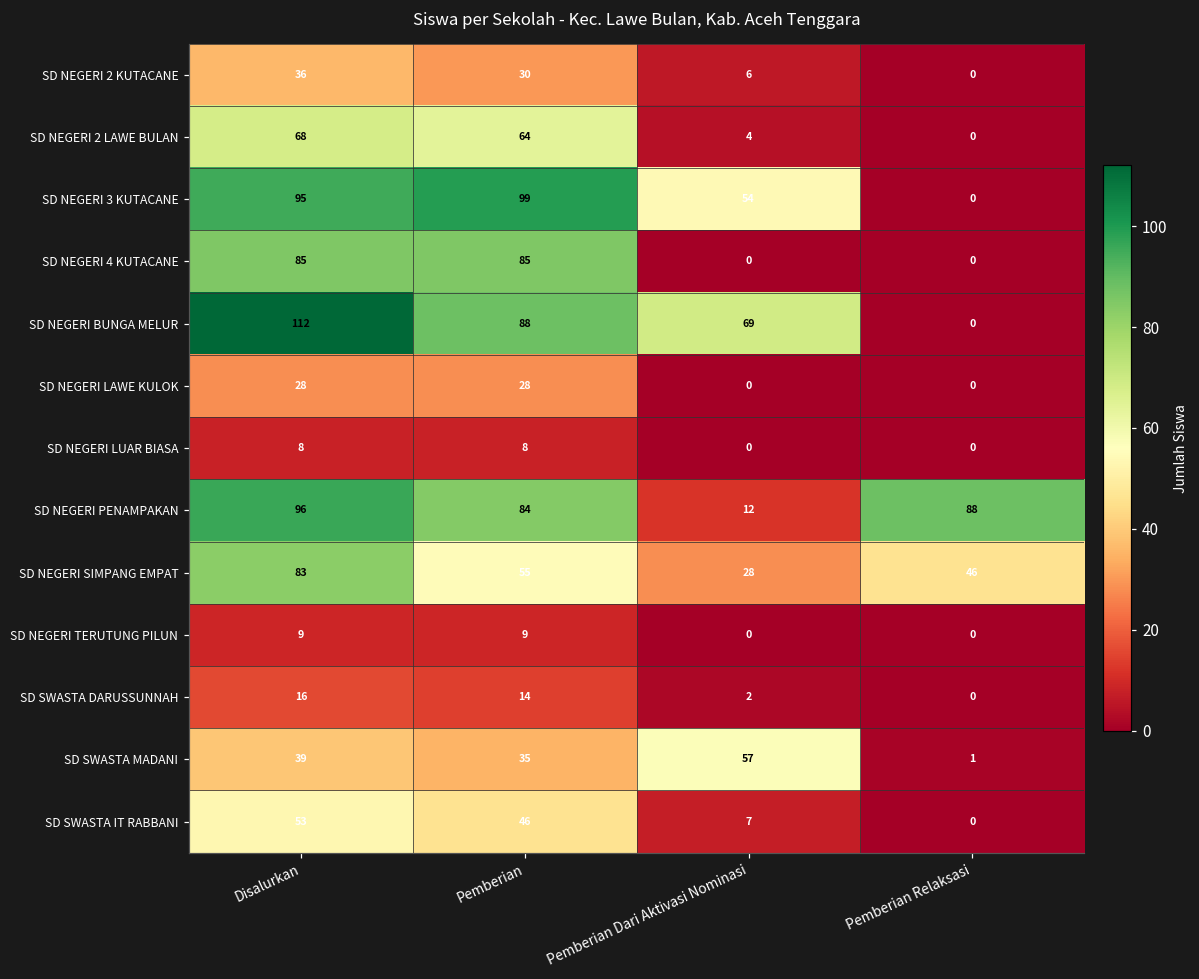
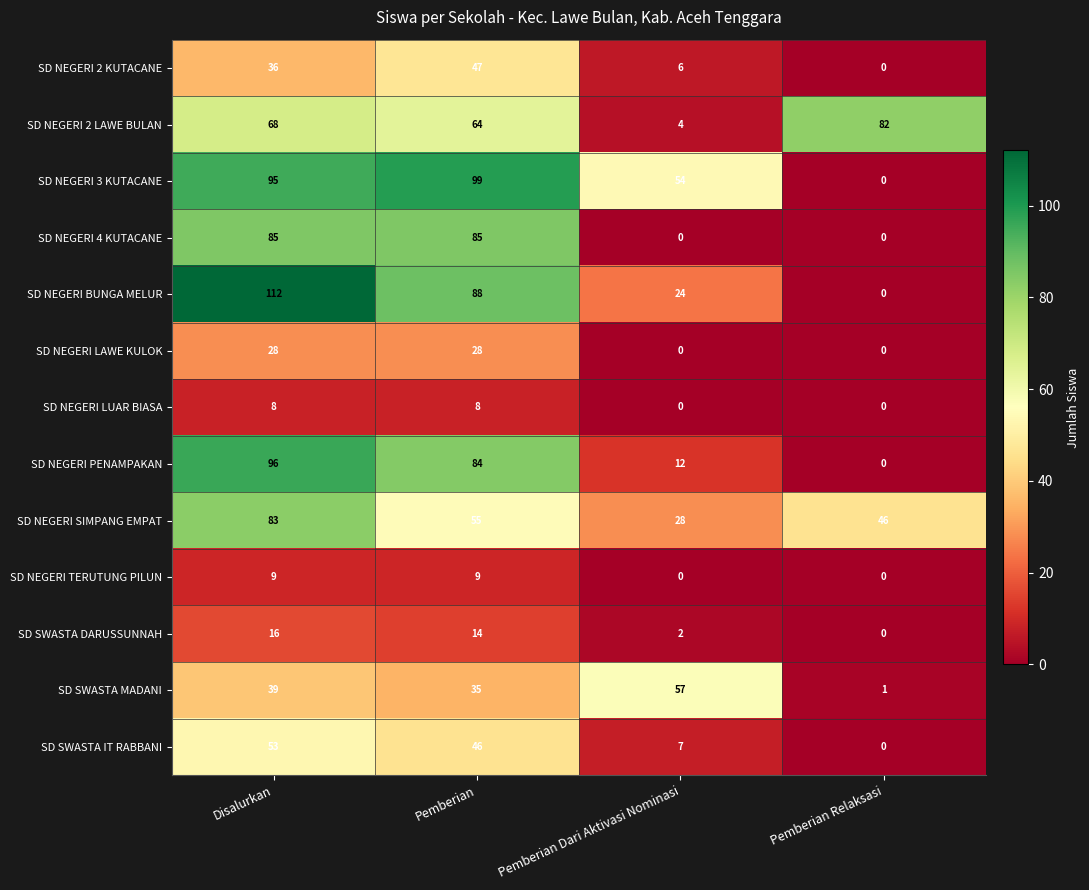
  {
    "SD NEGERI 2 KUTACANE": {
      "Disalurkan": 36,
-     "Pemberian": 30,
+     "Pemberian": 47,
      "Pemberian Dari Aktivasi Nominasi": 6,
      "Pemberian Relaksasi": 0
    },
    "SD NEGERI 2 LAWE BULAN": {
      "Disalurkan": 68,
      "Pemberian": 64,
      "Pemberian Dari Aktivasi Nominasi": 4,
-     "Pemberian Relaksasi": 0
+     "Pemberian Relaksasi": 82
    },
    "SD NEGERI 3 KUTACANE": {
      "Disalurkan": 95,
      "Pemberian": 99,
      "Pemberian Dari Aktivasi Nominasi": 54,
      "Pemberian Relaksasi": 0
    },
    "SD NEGERI 4 KUTACANE": {
      "Disalurkan": 85,
      "Pemberian": 85,
      "Pemberian Dari Aktivasi Nominasi": 0,
      "Pemberian Relaksasi": 0
    },
    "SD NEGERI BUNGA MELUR": {
      "Disalurkan": 112,
      "Pemberian": 88,
-     "Pemberian Dari Aktivasi Nominasi": 69,
+     "Pemberian Dari Aktivasi Nominasi": 24,
      "Pemberian Relaksasi": 0
    },
    "SD NEGERI LAWE KULOK": {
      "Disalurkan": 28,
      "Pemberian": 28,
      "Pemberian Dari Aktivasi Nominasi": 0,
      "Pemberian Relaksasi": 0
    },
    "SD NEGERI LUAR BIASA": {
      "Disalurkan": 8,
      "Pemberian": 8,
      "Pemberian Dari Aktivasi Nominasi": 0,
      "Pemberian Relaksasi": 0
    },
    "SD NEGERI PENAMPAKAN": {
      "Disalurkan": 96,
      "Pemberian": 84,
      "Pemberian Dari Aktivasi Nominasi": 12,
-     "Pemberian Relaksasi": 88
+     "Pemberian Relaksasi": 0
    },
    "SD NEGERI SIMPANG EMPAT": {
      "Disalurkan": 83,
      "Pemberian": 55,
      "Pemberian Dari Aktivasi Nominasi": 28,
      "Pemberian Relaksasi": 46
    },
    "SD NEGERI TERUTUNG PILUN": {
      "Disalurkan": 9,
      "Pemberian": 9,
      "Pemberian Dari Aktivasi Nominasi": 0,
      "Pemberian Relaksasi": 0
    },
    "SD SWASTA DARUSSUNNAH": {
      "Disalurkan": 16,
      "Pemberian": 14,
      "Pemberian Dari Aktivasi Nominasi": 2,
      "Pemberian Relaksasi": 0
    },
    "SD SWASTA MADANI": {
      "Disalurkan": 39,
      "Pemberian": 35,
      "Pemberian Dari Aktivasi Nominasi": 57,
      "Pemberian Relaksasi": 1
    },
    "SD SWASTA IT RABBANI": {
      "Disalurkan": 53,
      "Pemberian": 46,
      "Pemberian Dari Aktivasi Nominasi": 7,
      "Pemberian Relaksasi": 0
    }
  }
